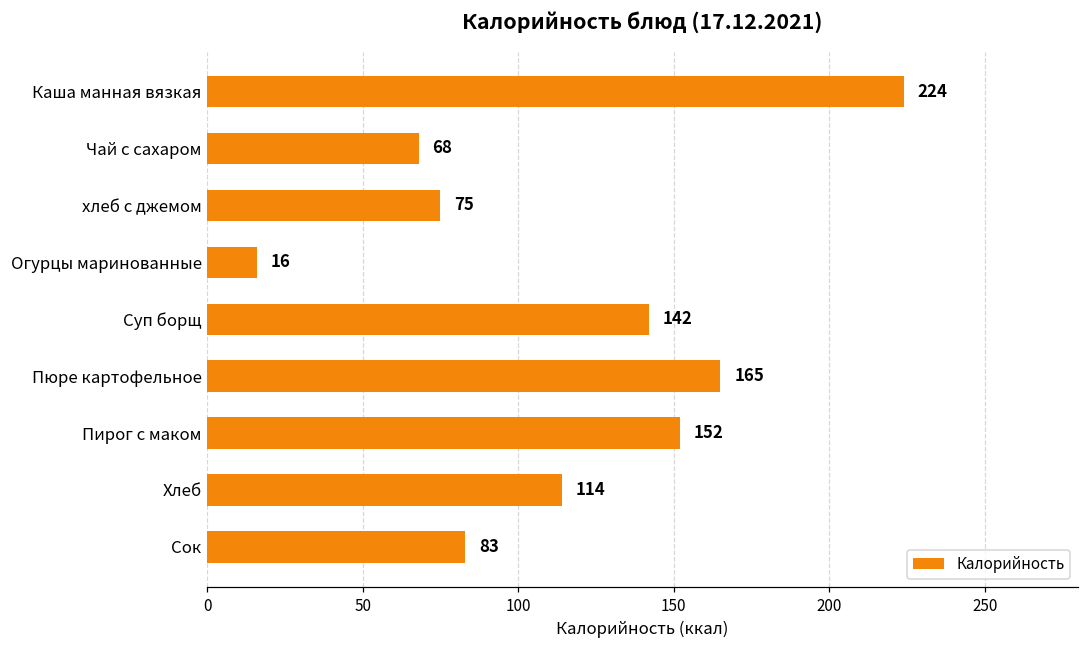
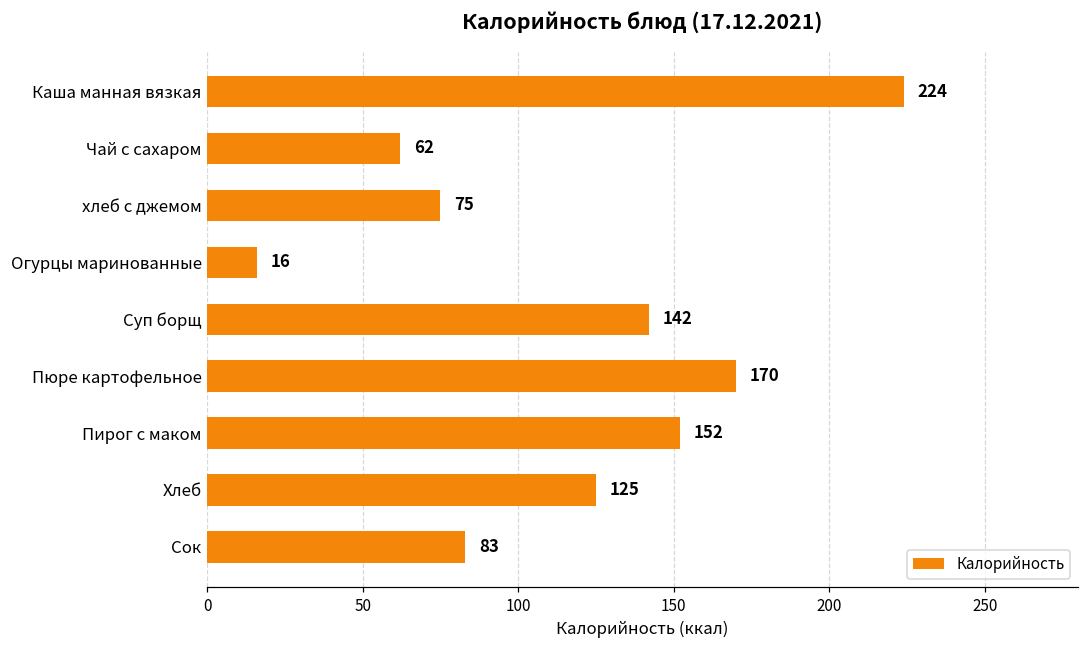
  {
    "Каша манная вязкая": 224,
-   "Чай с сахаром": 68,
+   "Чай с сахаром": 62,
    "хлеб с джемом": 75,
    "Огурцы маринованные": 16,
    "Суп борщ": 142,
-   "Пюре картофельное": 165,
+   "Пюре картофельное": 170,
    "Пирог с маком": 152,
-   "Хлеб": 114,
+   "Хлеб": 125,
    "Сок": 83
  }
